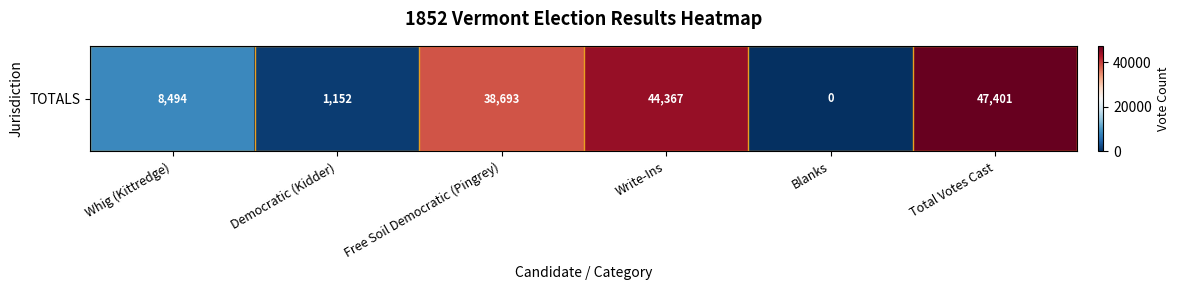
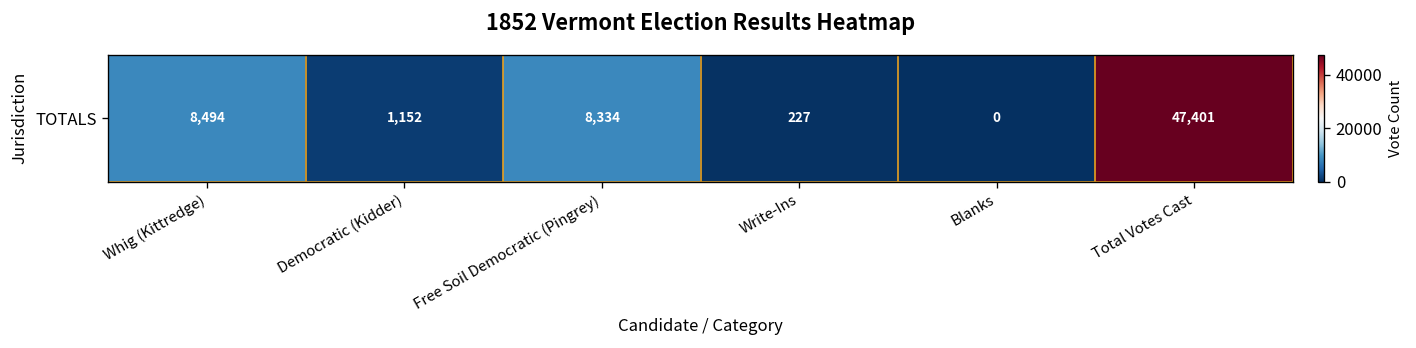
  {
    "TOTALS": {
      "Whig (Kittredge)": "8,494",
      "Democratic (Kidder)": "1,152",
-     "Free Soil Democratic (Pingrey)": "38,693",
-     "Write-Ins": "44,367",
+     "Free Soil Democratic (Pingrey)": "8,334",
+     "Write-Ins": "227",
      "Blanks": "0",
      "Total Votes Cast": "47,401"
    }
  }
